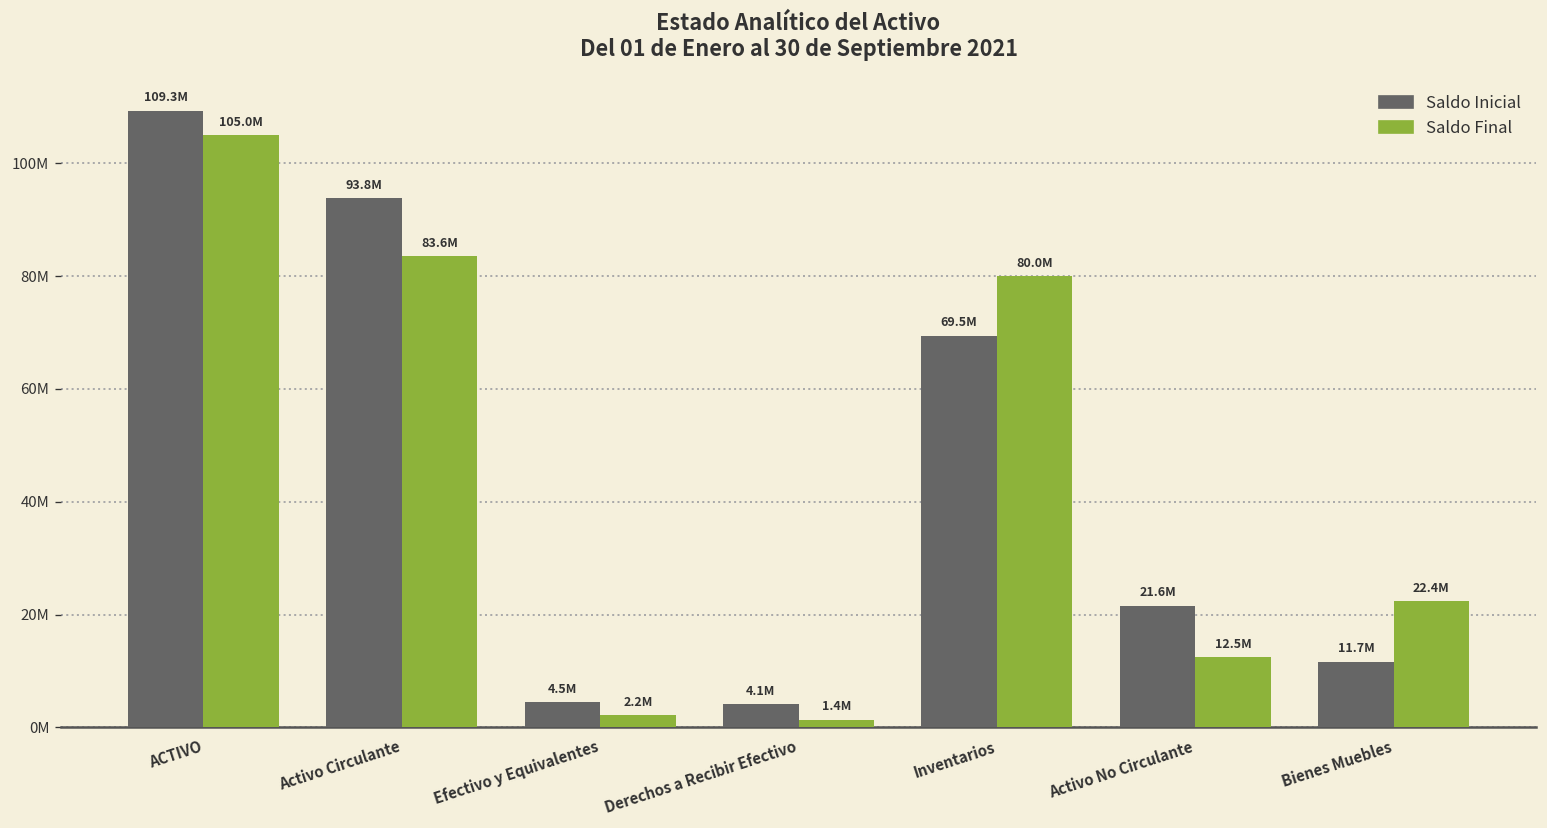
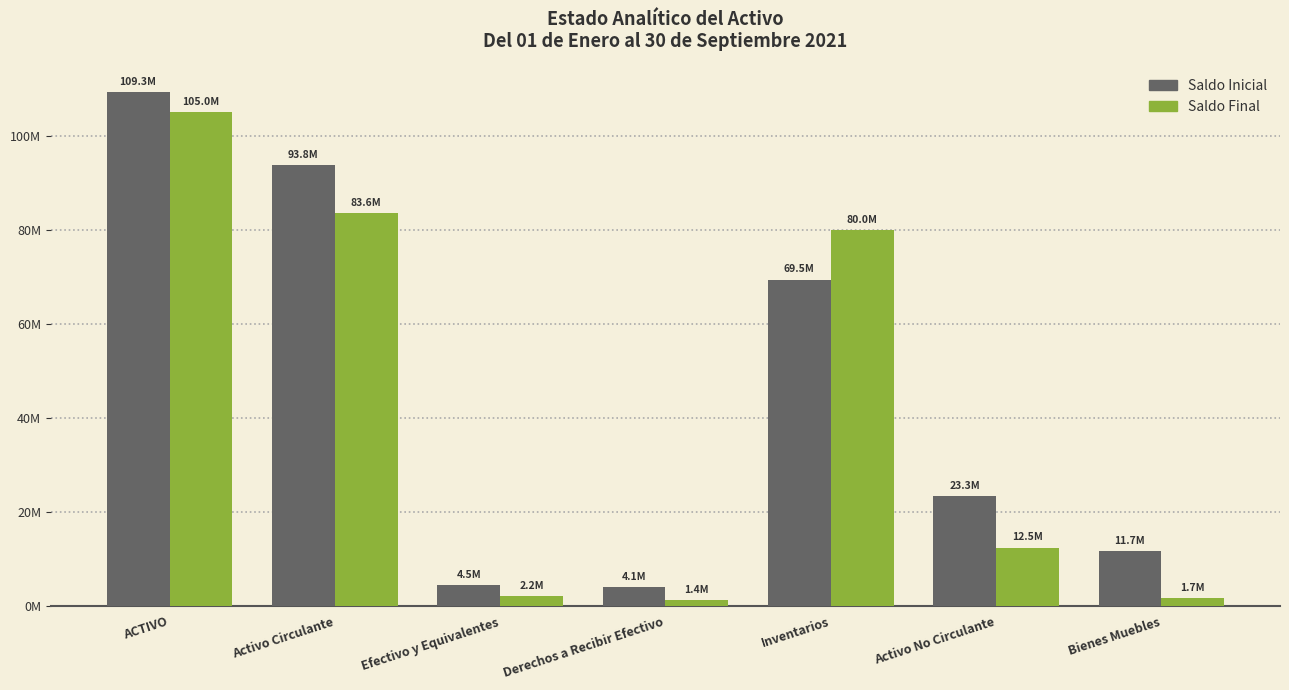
  {
    "Saldo Inicial": {
      "ACTIVO": "109.3M",
      "Activo Circulante": "93.8M",
      "Efectivo y Equivalentes": "4.5M",
      "Derechos a Recibir Efectivo": "4.1M",
      "Inventarios": "69.5M",
-     "Activo No Circulante": "21.6M",
+     "Activo No Circulante": "23.3M",
      "Bienes Muebles": "11.7M"
    },
    "Saldo Final": {
      "ACTIVO": "105.0M",
      "Activo Circulante": "83.6M",
      "Efectivo y Equivalentes": "2.2M",
      "Derechos a Recibir Efectivo": "1.4M",
      "Inventarios": "80.0M",
      "Activo No Circulante": "12.5M",
-     "Bienes Muebles": "22.4M"
+     "Bienes Muebles": "1.7M"
    }
  }
